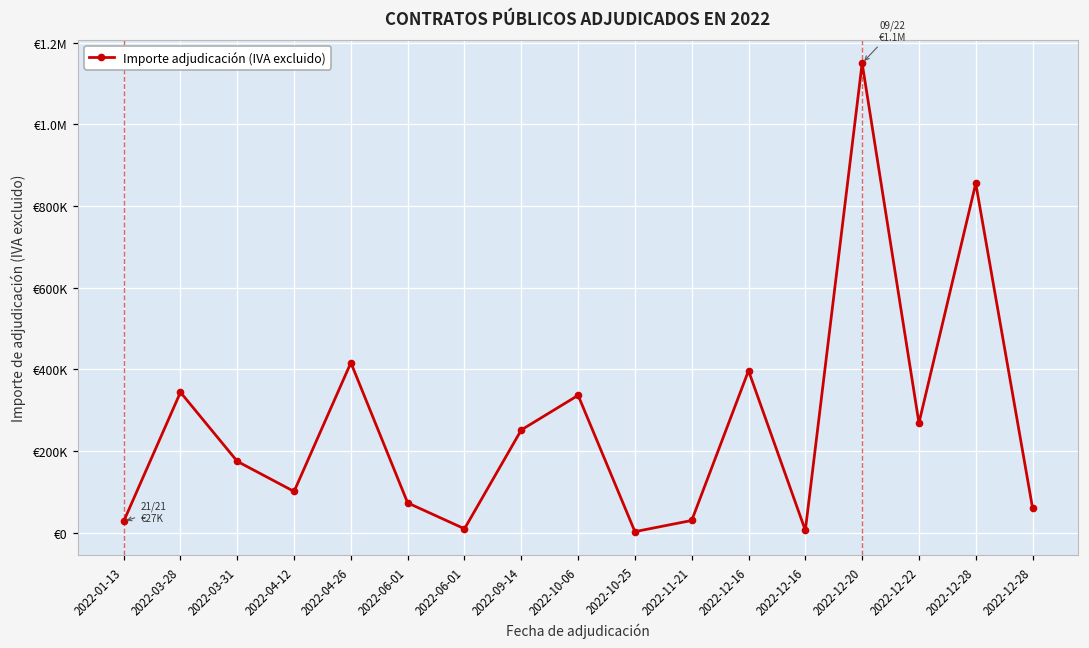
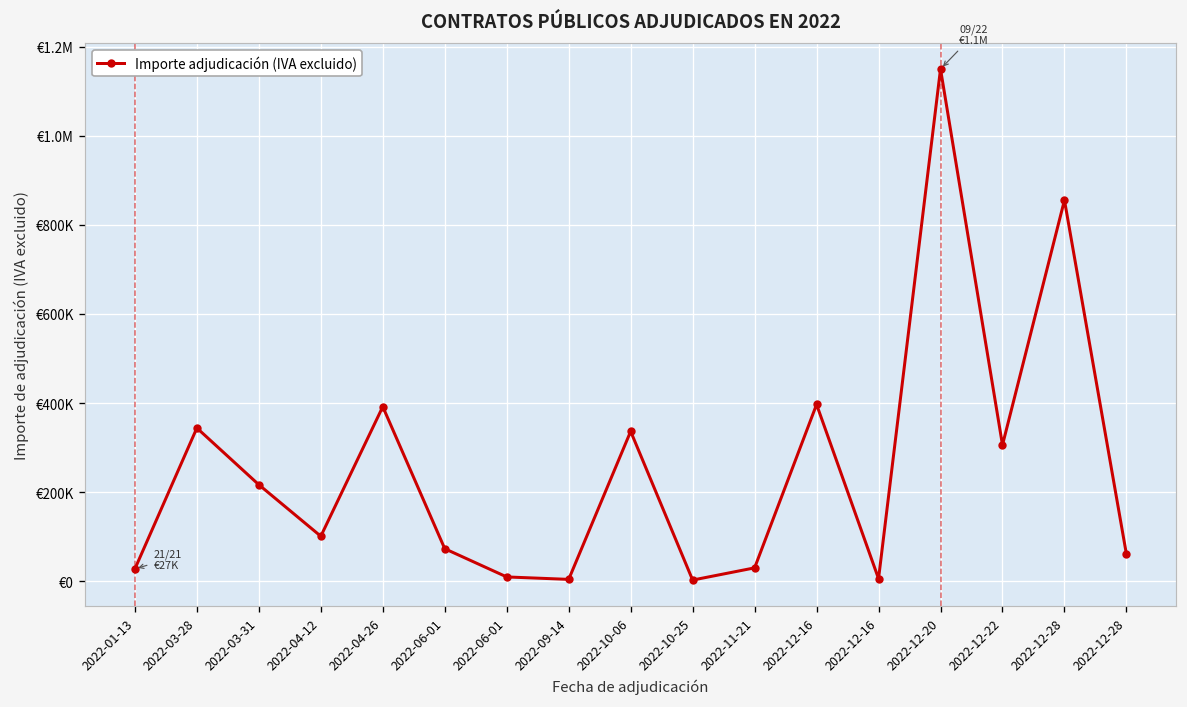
  {
    "2022-03-28": "€340000",
-   "2022-03-31": "€170000",
+   "2022-03-31": "€220000",
    "2022-04-12": "€100000",
-   "2022-04-26": "€420000",
-   "2022-09-14": "€250000",
+   "2022-04-26": "€390000",
+   "2022-09-14": "€0",
    "2022-10-06": "€340000",
    "2022-10-25": "€0",
    "2022-11-21": "€30000",
-   "2022-12-22": "€270000"
+   "2022-12-22": "€310000"
  }
